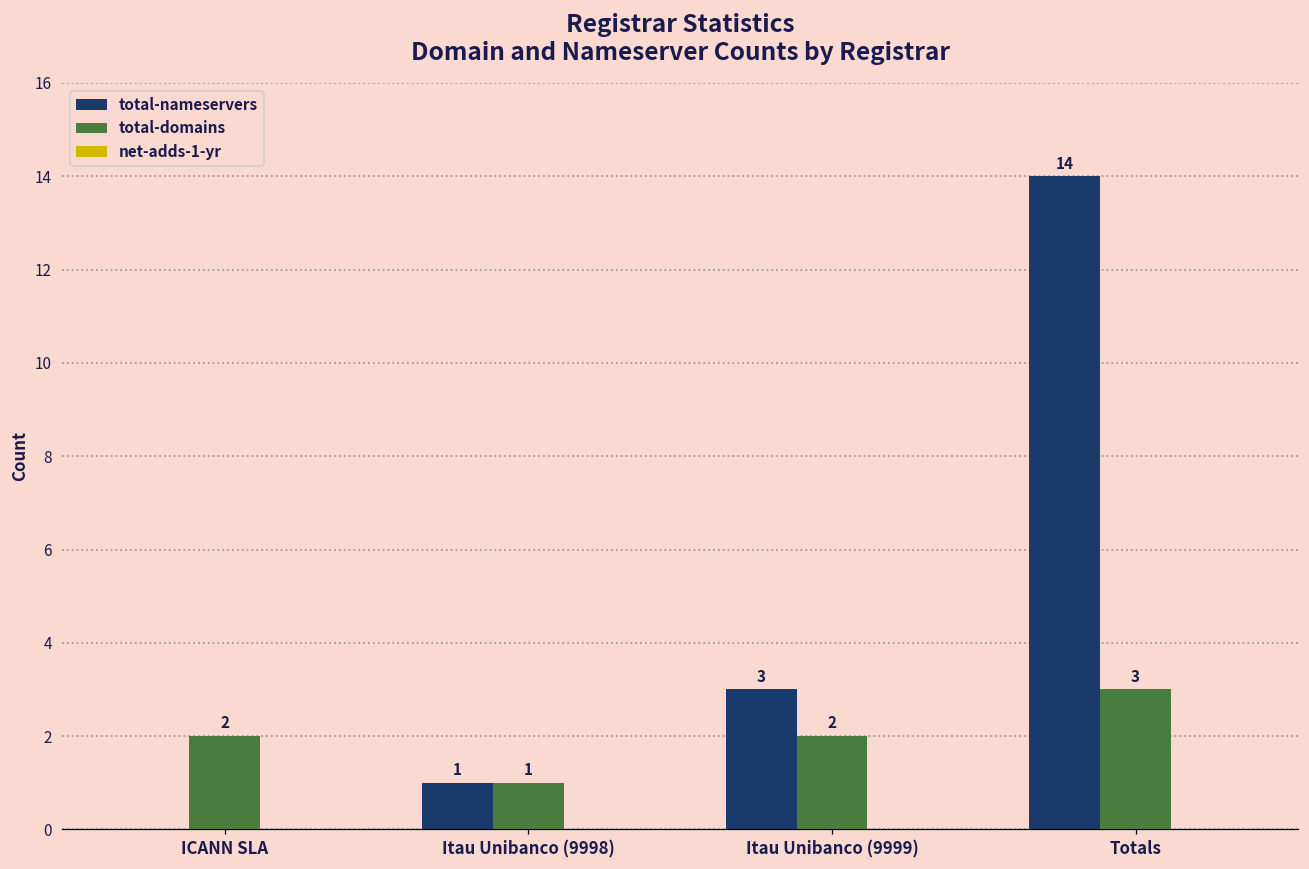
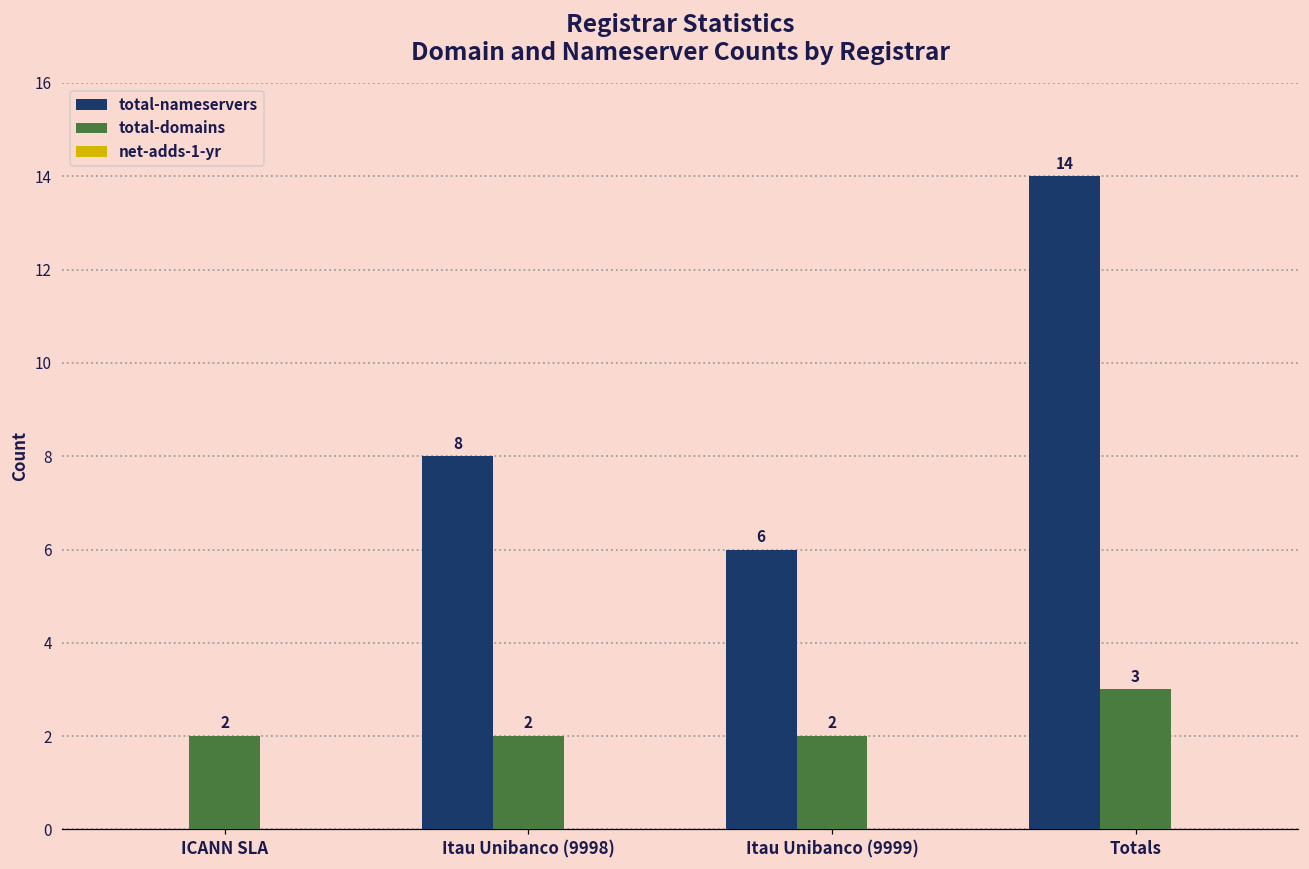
  {
    "total-nameservers": {
-     "Itau Unibanco (9998)": 1,
-     "Itau Unibanco (9999)": 3,
+     "Itau Unibanco (9998)": 8,
+     "Itau Unibanco (9999)": 6,
      "Totals": 14
    },
    "total-domains": {
      "ICANN SLA": 2,
-     "Itau Unibanco (9998)": 1,
+     "Itau Unibanco (9998)": 2,
      "Itau Unibanco (9999)": 2,
      "Totals": 3
    },
    "net-adds-1-yr": {
      "ICANN SLA": 0.0,
      "Itau Unibanco (9998)": 0.0,
      "Itau Unibanco (9999)": 0.0,
      "Totals": 0.0
    }
  }
